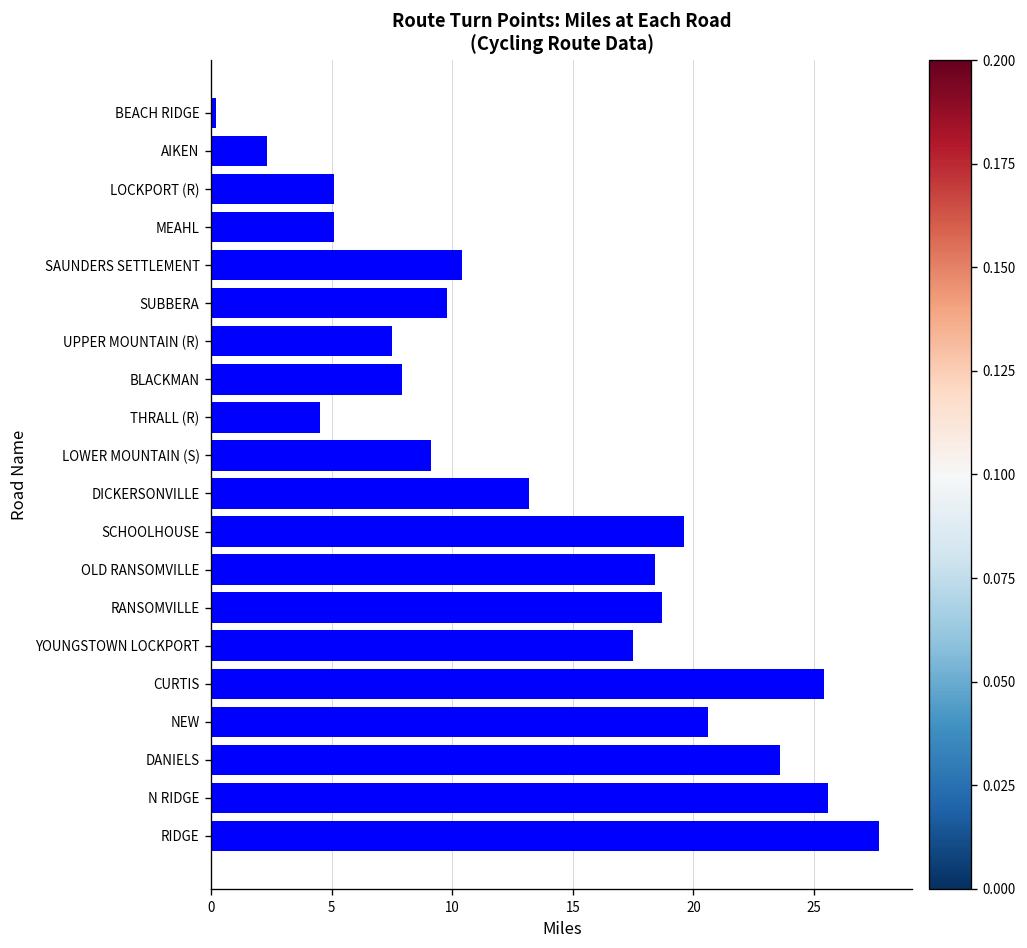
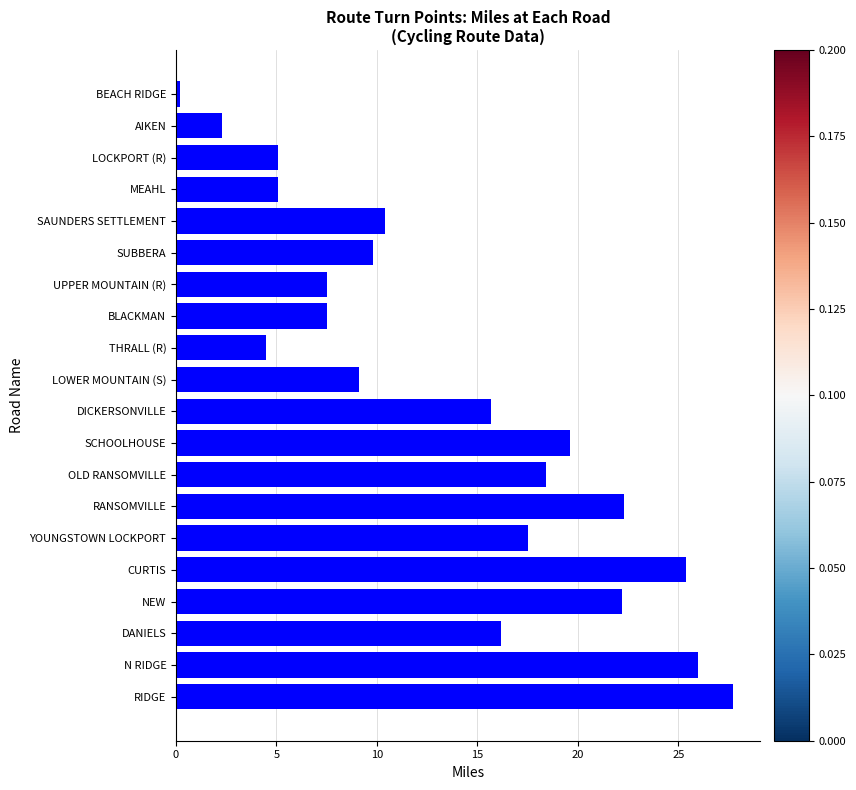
  {
    "BEACH RIDGE": 0.2,
    "AIKEN": 2.3,
    "LOCKPORT (R)": 5.1,
    "MEAHL": 5.1,
    "SAUNDERS SETTLEMENT": 10.4,
    "SUBBERA": 9.8,
    "UPPER MOUNTAIN (R)": 7.5,
-   "BLACKMAN": 7.9,
+   "BLACKMAN": 7.5,
    "THRALL (R)": 4.5,
    "LOWER MOUNTAIN (S)": 9.1,
-   "DICKERSONVILLE": 13.2,
+   "DICKERSONVILLE": 15.7,
    "SCHOOLHOUSE": 19.6,
    "OLD RANSOMVILLE": 18.4,
-   "RANSOMVILLE": 18.7,
+   "RANSOMVILLE": 22.3,
    "YOUNGSTOWN LOCKPORT": 17.5,
    "CURTIS": 25.4,
-   "NEW": 20.6,
-   "DANIELS": 23.6,
-   "N RIDGE": 25.6,
+   "NEW": 22.2,
+   "DANIELS": 16.2,
+   "N RIDGE": 26.0,
    "RIDGE": 27.7
  }
